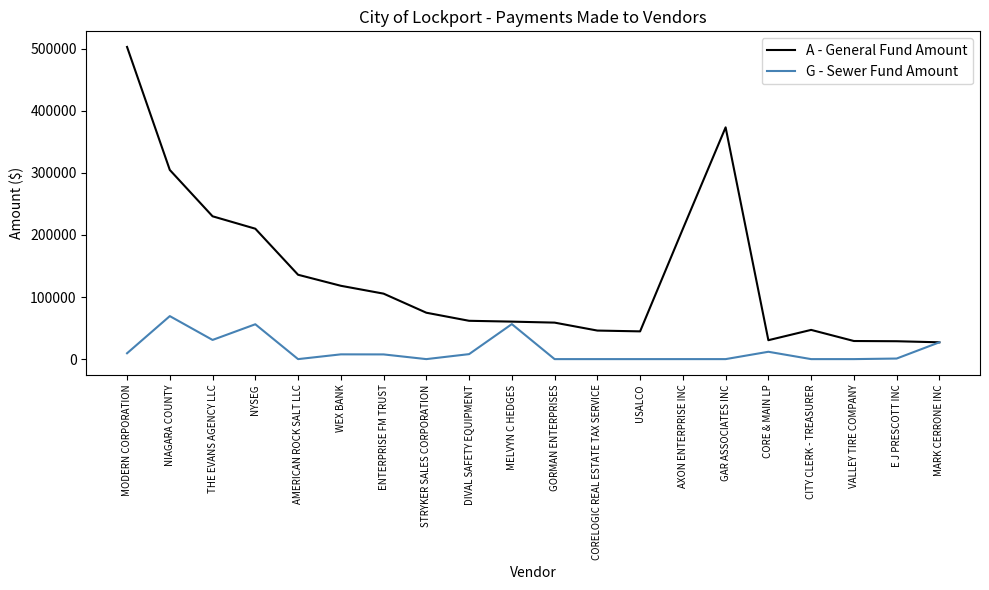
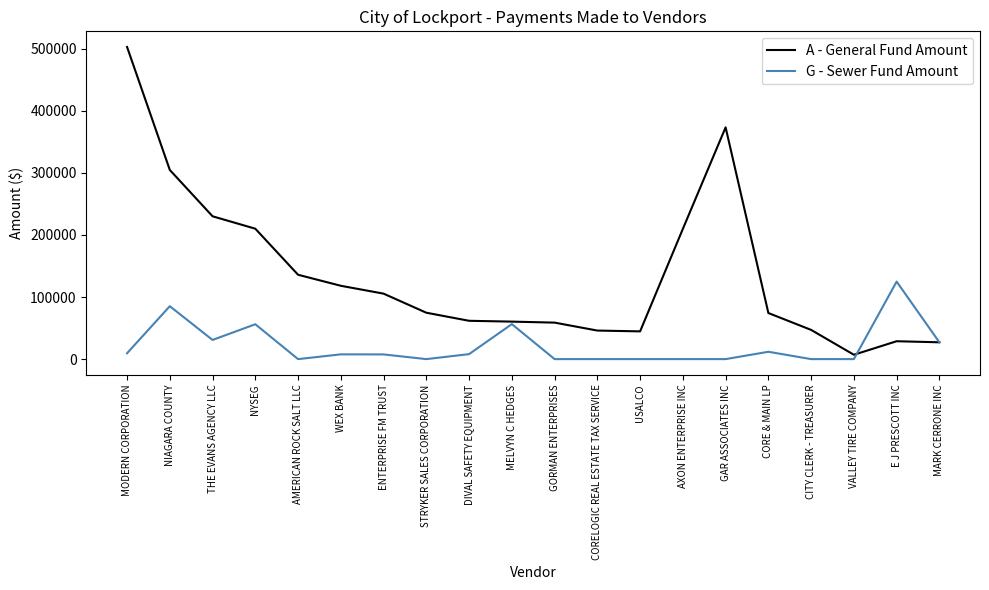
  {
    "A - General Fund Amount": {
      "MODERN CORPORATION": 500000,
      "NIAGARA COUNTY": 300000,
      "THE EVANS AGENCY LLC": 230000,
      "NYSEG": 210000,
      "AMERICAN ROCK SALT LLC": 140000,
      "WEX BANK": 120000,
      "ENTERPRISE FM TRUST": 110000,
      "STRYKER SALES CORPORATION": 70000,
      "DIVAL SAFETY EQUIPMENT": 60000,
      "GORMAN ENTERPRISES": 60000,
      "CORELOGIC REAL ESTATE TAX SERVICE": 50000,
      "USALCO": 40000,
      "AXON ENTERPRISE INC": 210000,
      "GAR ASSOCIATES INC": 370000,
-     "CORE & MAIN LP": 30000,
+     "CORE & MAIN LP": 70000,
      "CITY CLERK - TREASURER": 50000,
-     "VALLEY TIRE COMPANY": 30000,
+     "VALLEY TIRE COMPANY": 10000,
      "E J PRESCOTT INC": 30000
    },
    "G - Sewer Fund Amount": {
      "MODERN CORPORATION": 10000,
-     "NIAGARA COUNTY": 70000,
+     "NIAGARA COUNTY": 90000,
      "THE EVANS AGENCY LLC": 30000,
      "NYSEG": 60000,
      "AMERICAN ROCK SALT LLC": 0,
      "WEX BANK": 10000,
      "ENTERPRISE FM TRUST": 10000,
      "STRYKER SALES CORPORATION": 0,
      "DIVAL SAFETY EQUIPMENT": 10000,
      "GORMAN ENTERPRISES": 0,
      "CORELOGIC REAL ESTATE TAX SERVICE": 0,
      "USALCO": 0,
      "AXON ENTERPRISE INC": 0,
      "GAR ASSOCIATES INC": 0,
      "CORE & MAIN LP": 10000,
      "CITY CLERK - TREASURER": 0,
      "VALLEY TIRE COMPANY": 0,
-     "E J PRESCOTT INC": 0
+     "E J PRESCOTT INC": 120000
    }
  }
